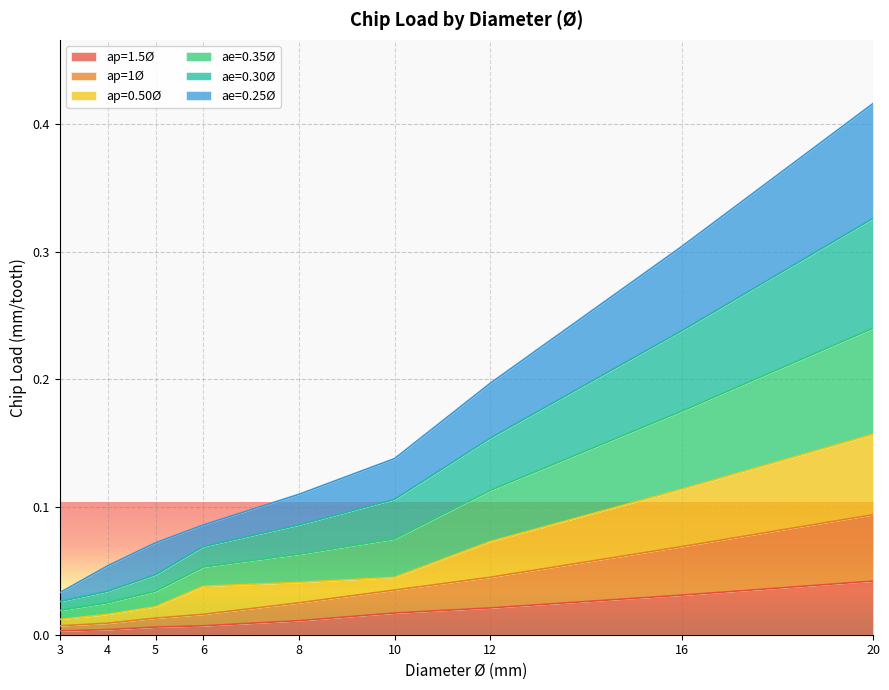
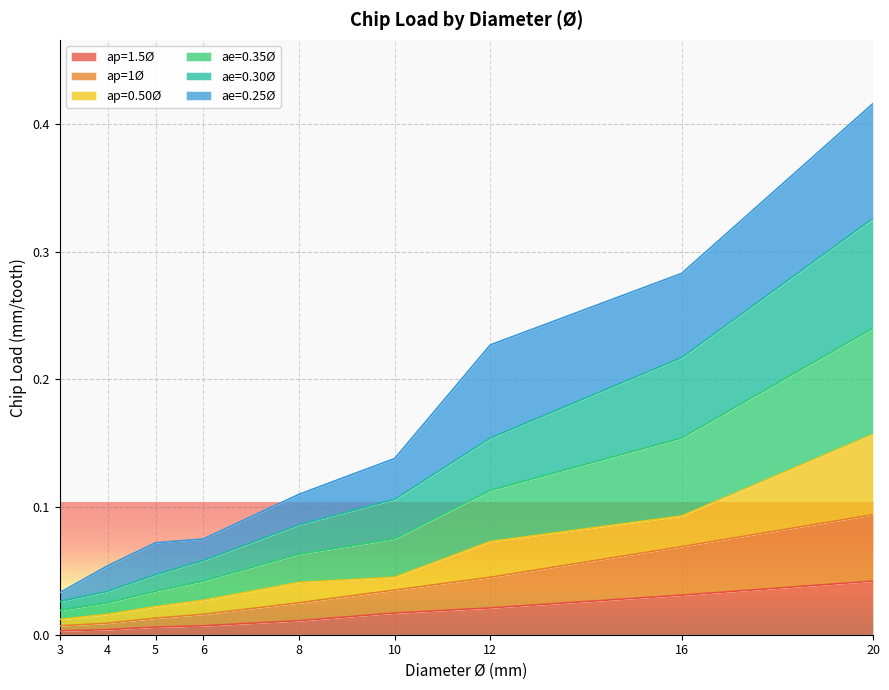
  {
    "ap=0.50Ø": {
      "3": 0.005,
      "4": 0.007,
      "5": 0.009,
-     "6": 0.022,
+     "6": 0.011,
      "8": 0.016,
      "10": 0.010,
      "12": 0.028,
-     "16": 0.045,
+     "16": 0.024,
      "20": 0.063
    },
    "ae=0.25Ø": {
      "3": 0.007,
      "4": 0.020,
      "5": 0.025,
      "6": 0.017,
      "8": 0.024,
      "10": 0.032,
-     "12": 0.043,
+     "12": 0.073,
      "16": 0.066,
      "20": 0.090
    }
  }
